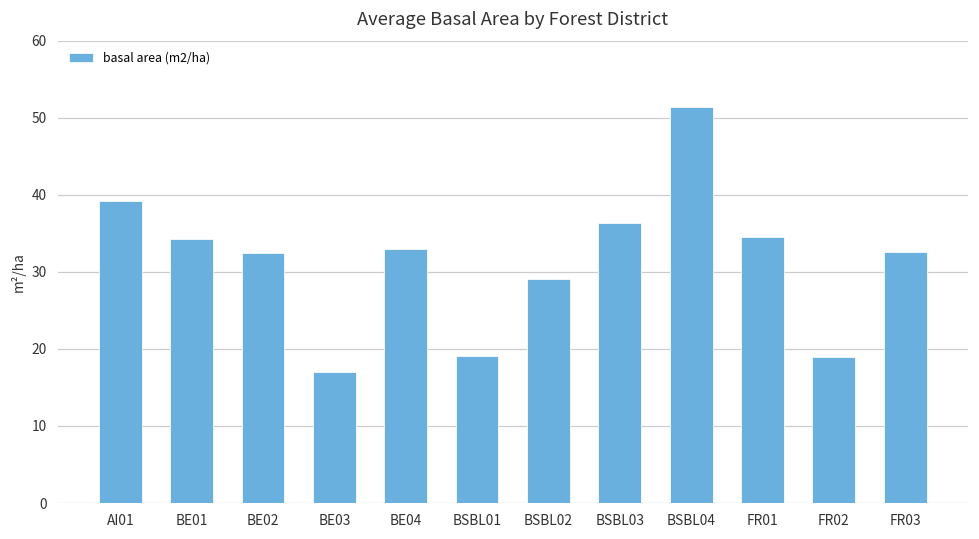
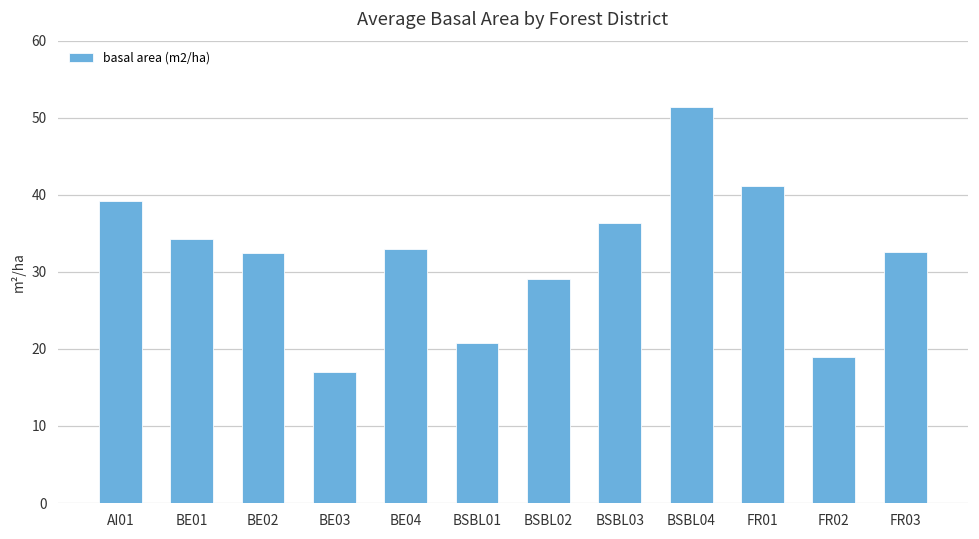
  {
    "AI01": 39,
    "BE01": 34,
    "BE02": 33,
    "BE03": 17,
    "BE04": 33,
-   "BSBL01": 19,
+   "BSBL01": 21,
    "BSBL02": 29,
    "BSBL03": 36,
    "BSBL04": 51,
-   "FR01": 35,
+   "FR01": 41,
    "FR02": 19,
    "FR03": 33
  }
